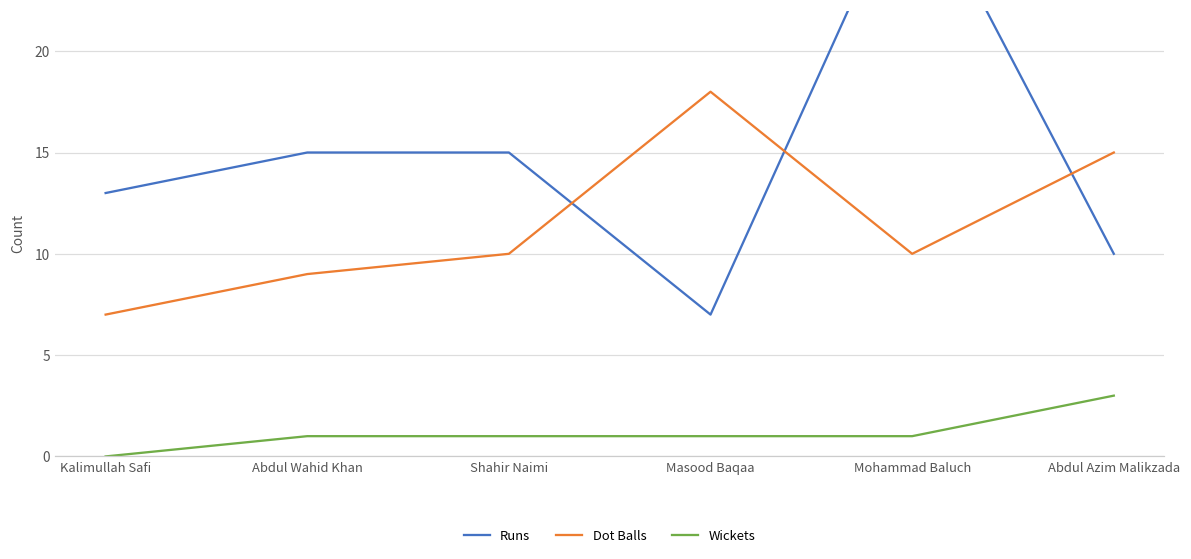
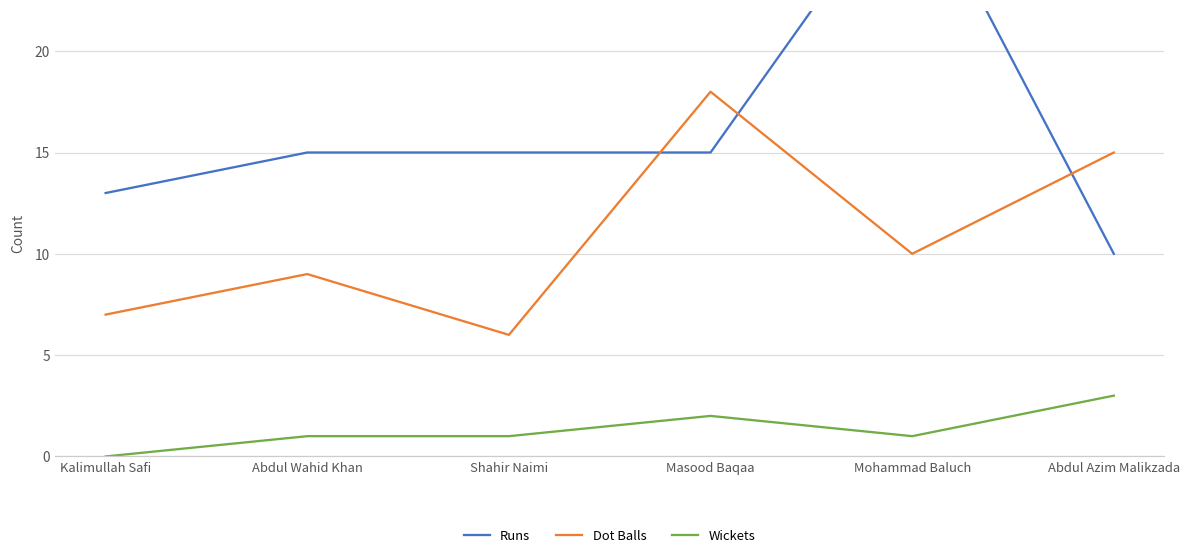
  {
    "Runs": {
      "Kalimullah Safi": 13,
      "Abdul Wahid Khan": 15,
      "Shahir Naimi": 15,
-     "Masood Baqaa": 7,
+     "Masood Baqaa": 15,
      "Abdul Azim Malikzada": 10
    },
    "Dot Balls": {
      "Kalimullah Safi": 7,
      "Abdul Wahid Khan": 9,
-     "Shahir Naimi": 10,
+     "Shahir Naimi": 6,
      "Masood Baqaa": 18,
      "Mohammad Baluch": 10,
      "Abdul Azim Malikzada": 15
    },
    "Wickets": {
      "Kalimullah Safi": 0,
      "Abdul Wahid Khan": 1,
      "Shahir Naimi": 1,
-     "Masood Baqaa": 1,
+     "Masood Baqaa": 2,
      "Mohammad Baluch": 1,
      "Abdul Azim Malikzada": 3
    }
  }
